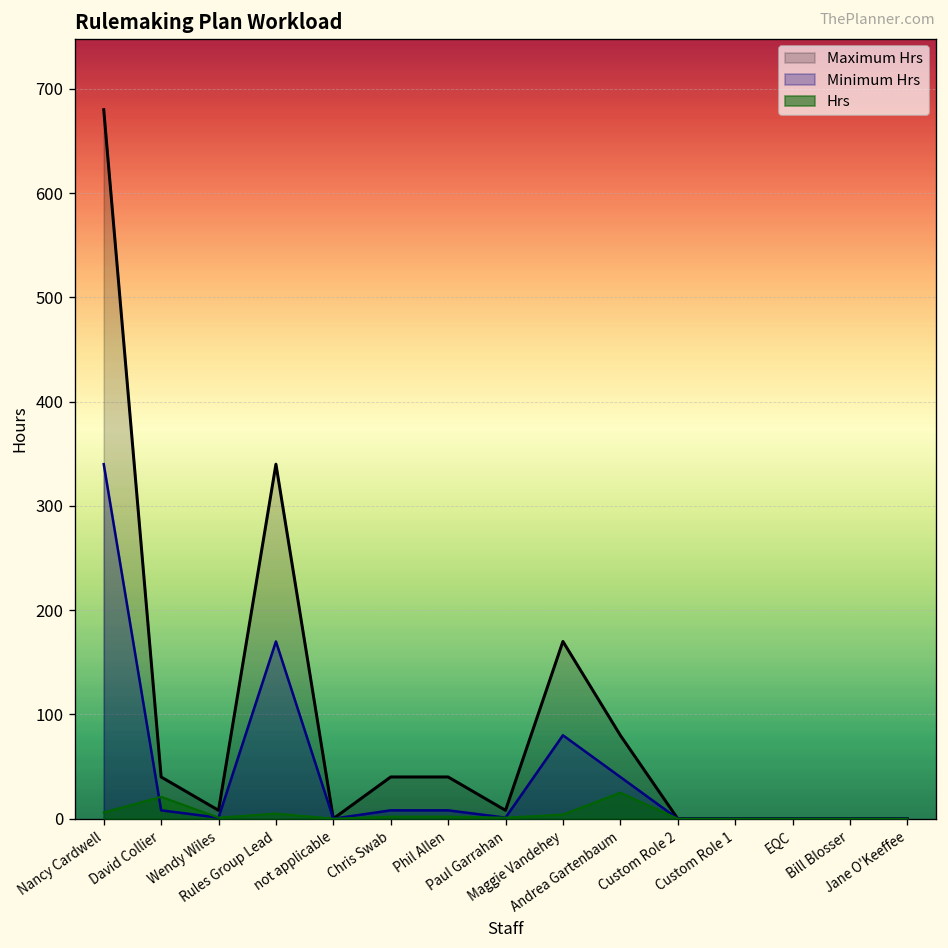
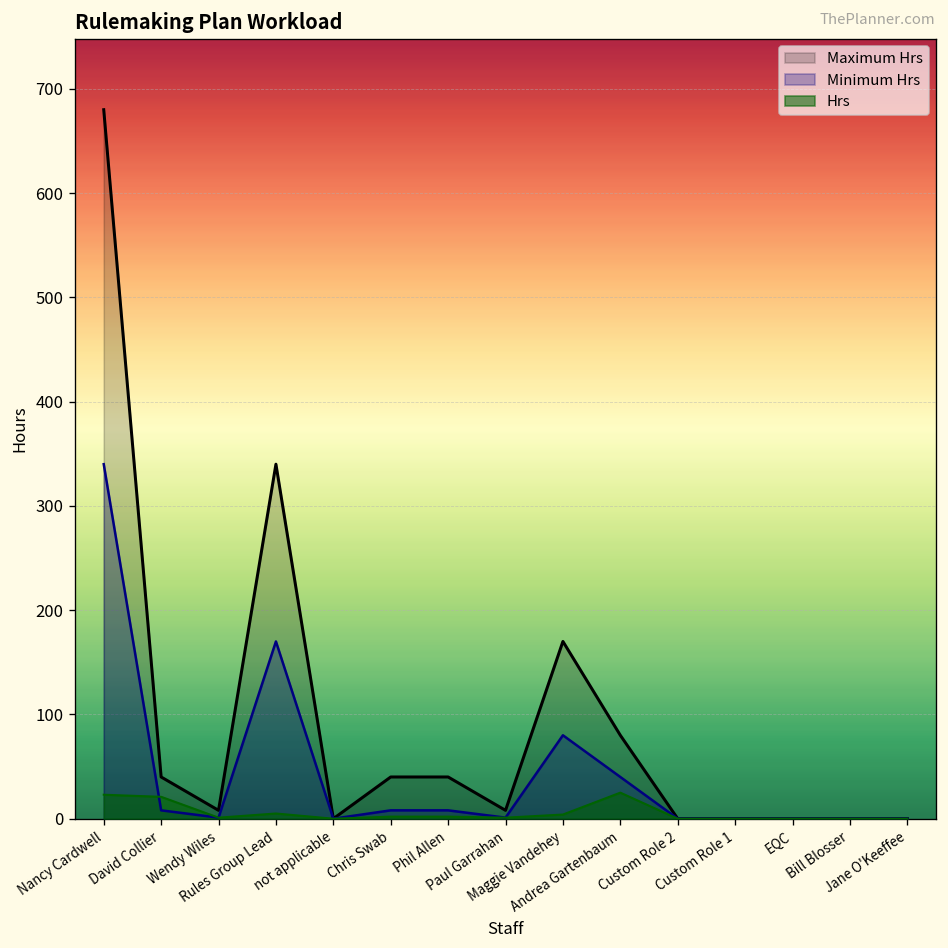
  {
    "Hrs": {
-     "Nancy Cardwell": 10,
+     "Nancy Cardwell": 20,
      "David Collier": 20,
      "Rules Group Lead": 10,
      "Chris Swab": 0,
      "Phil Allen": 0,
      "Maggie Vandehey": 0,
      "Andrea Gartenbaum": 30
    }
  }
